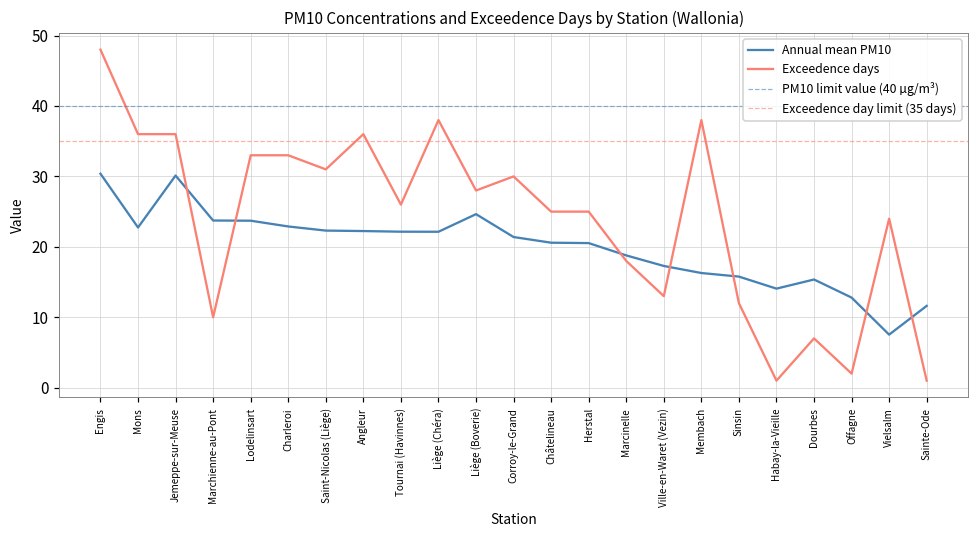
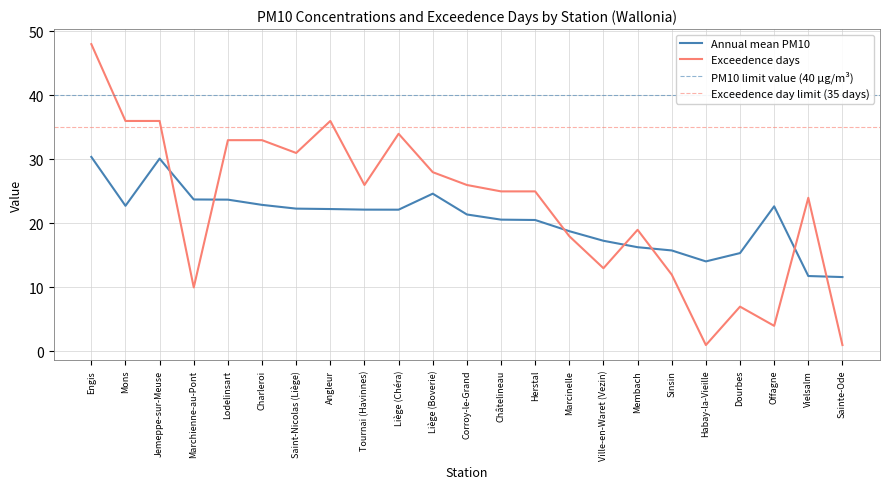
  {
    "Annual mean PM10": {
      "Engis": 30,
      "Mons": 23,
      "Jemeppe-sur-Meuse": 30,
      "Marchienne-au-Pont": 24,
      "Lodelinsart": 24,
      "Charleroi": 23,
      "Saint-Nicolas (Liège)": 22,
      "Angleur": 22,
      "Tournai (Havinnes)": 22,
      "Liège (Chéra)": 22,
      "Liège (Boverie)": 25,
      "Corroy-le-Grand": 21,
      "Châtelineau": 21,
      "Herstal": 21,
      "Marcinelle": 19,
      "Ville-en-Waret (Vezin)": 17,
      "Membach": 16,
      "Sinsin": 16,
      "Habay-la-Vieille": 14,
      "Dourbes": 15,
-     "Offagne": 13,
-     "Vielsalm": 8,
+     "Offagne": 23,
+     "Vielsalm": 12,
      "Sainte-Ode": 12
    },
    "Exceedence days": {
      "Engis": 48,
      "Mons": 36,
      "Jemeppe-sur-Meuse": 36,
      "Marchienne-au-Pont": 10,
      "Lodelinsart": 33,
      "Charleroi": 33,
      "Saint-Nicolas (Liège)": 31,
      "Angleur": 36,
      "Tournai (Havinnes)": 26,
-     "Liège (Chéra)": 38,
+     "Liège (Chéra)": 34,
      "Liège (Boverie)": 28,
-     "Corroy-le-Grand": 30,
+     "Corroy-le-Grand": 26,
      "Châtelineau": 25,
      "Herstal": 25,
      "Marcinelle": 18,
      "Ville-en-Waret (Vezin)": 13,
-     "Membach": 38,
+     "Membach": 19,
      "Sinsin": 12,
      "Habay-la-Vieille": 1,
      "Dourbes": 7,
-     "Offagne": 2,
+     "Offagne": 4,
      "Vielsalm": 24,
      "Sainte-Ode": 1
    }
  }
